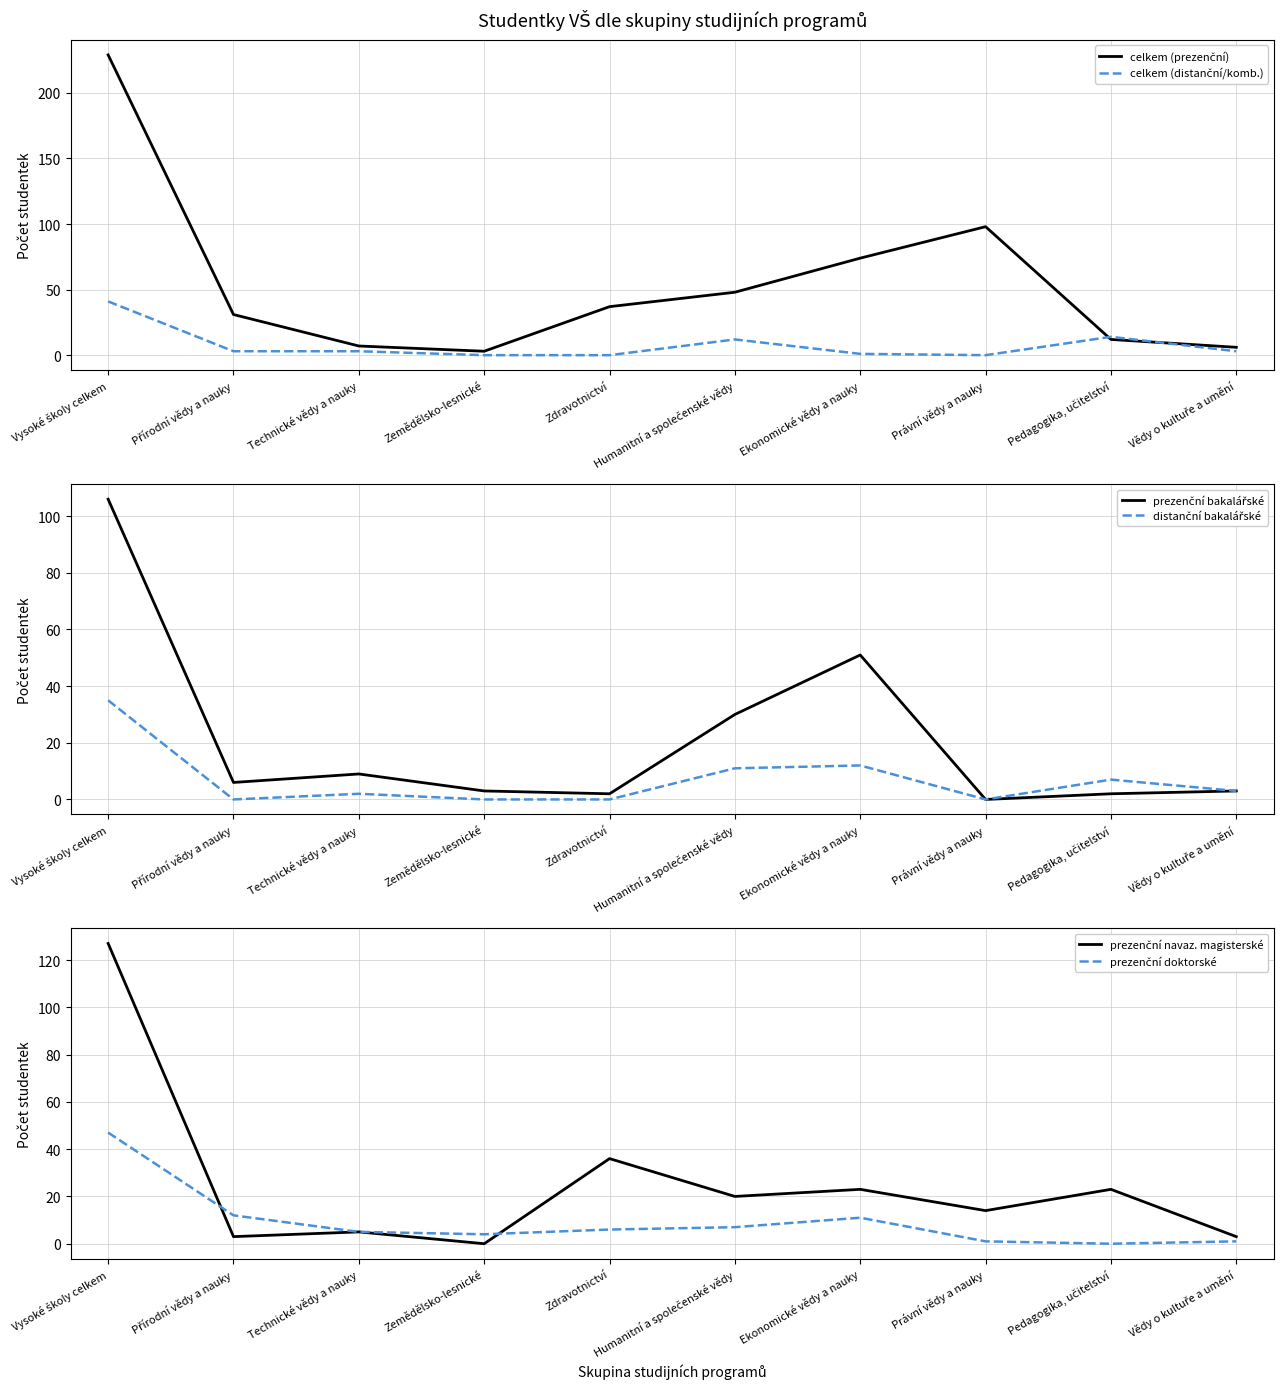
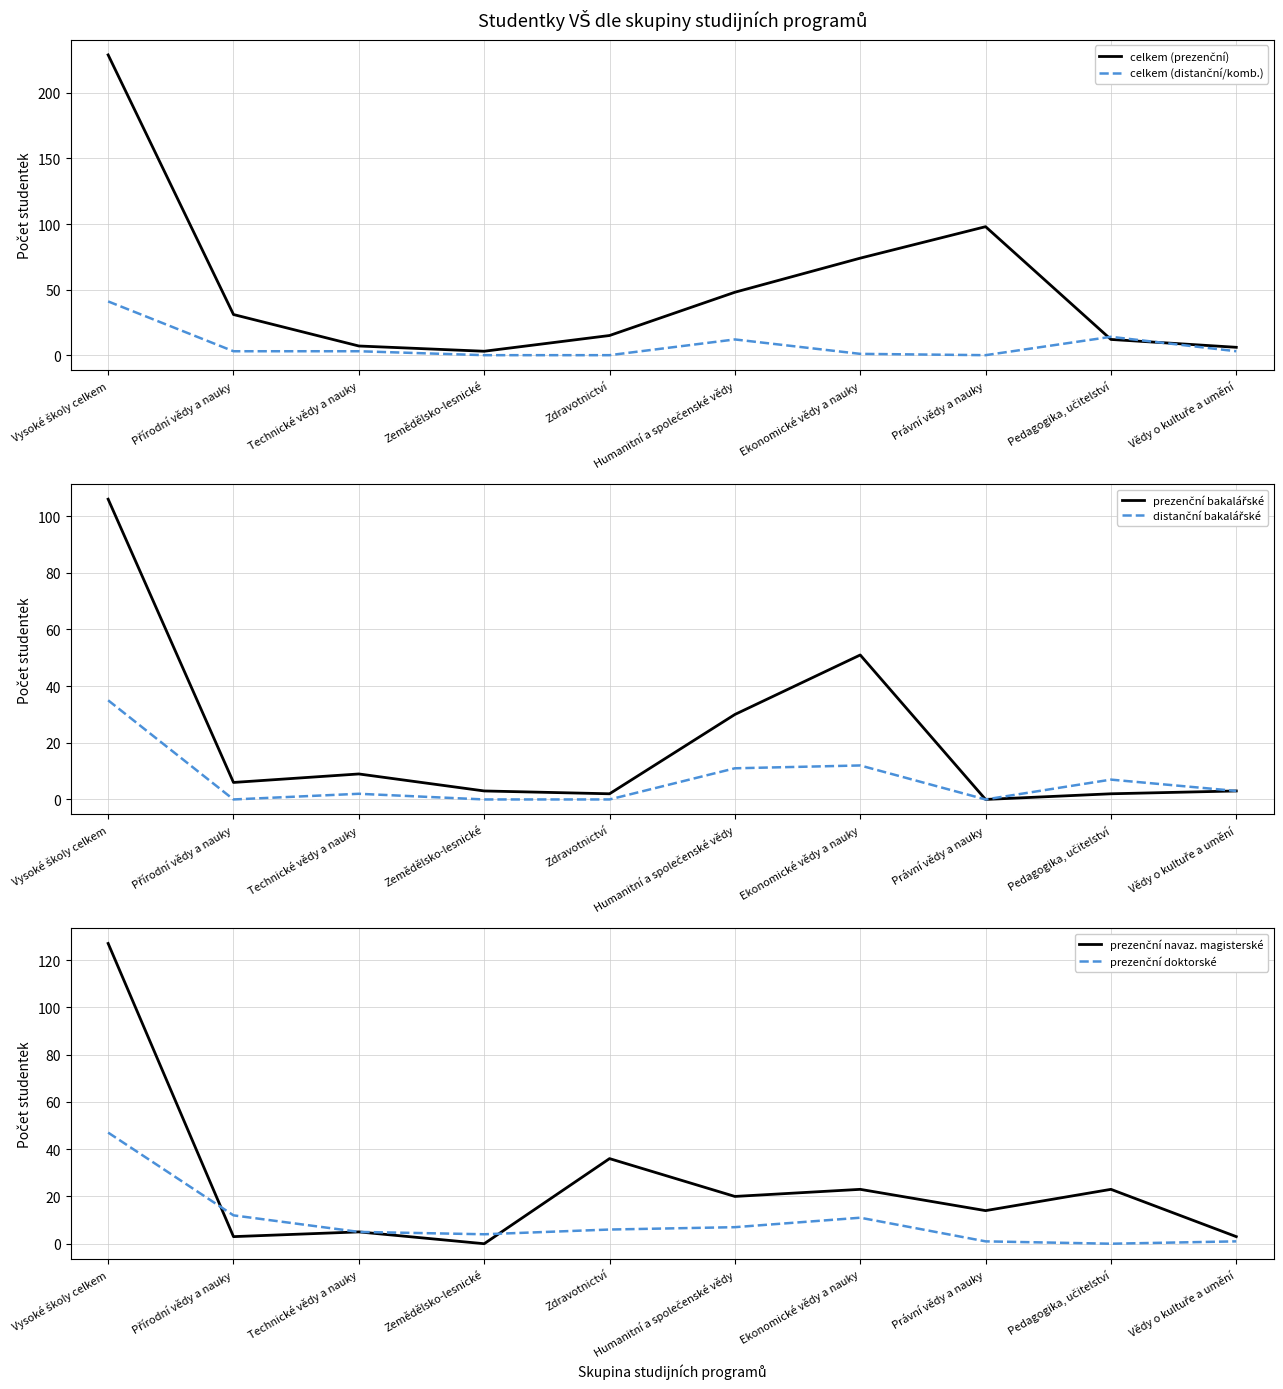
  {
    "Studentky VŠ dle skupiny studijních programů": {
      "celkem (prezenční)": {
        "Vysoké školy celkem": 229,
        "Přírodní vědy a nauky": 31,
        "Technické vědy a nauky": 7,
        "Zemědělsko-lesnické": 3,
-       "Zdravotnictví": 37,
+       "Zdravotnictví": 15,
        "Humanitní a společenské vědy": 48,
        "Ekonomické vědy a nauky": 74,
        "Právní vědy a nauky": 98,
        "Pedagogika, učitelství": 12,
        "Vědy o kultuře a umění": 6
      },
      "celkem (distanční/komb.)": {
        "Vysoké školy celkem": 41,
        "Přírodní vědy a nauky": 3,
        "Technické vědy a nauky": 3,
        "Zemědělsko-lesnické": 0,
        "Zdravotnictví": 0,
        "Humanitní a společenské vědy": 12,
        "Ekonomické vědy a nauky": 1,
        "Právní vědy a nauky": 0,
        "Pedagogika, učitelství": 14,
        "Vědy o kultuře a umění": 3
      }
    }
  }
